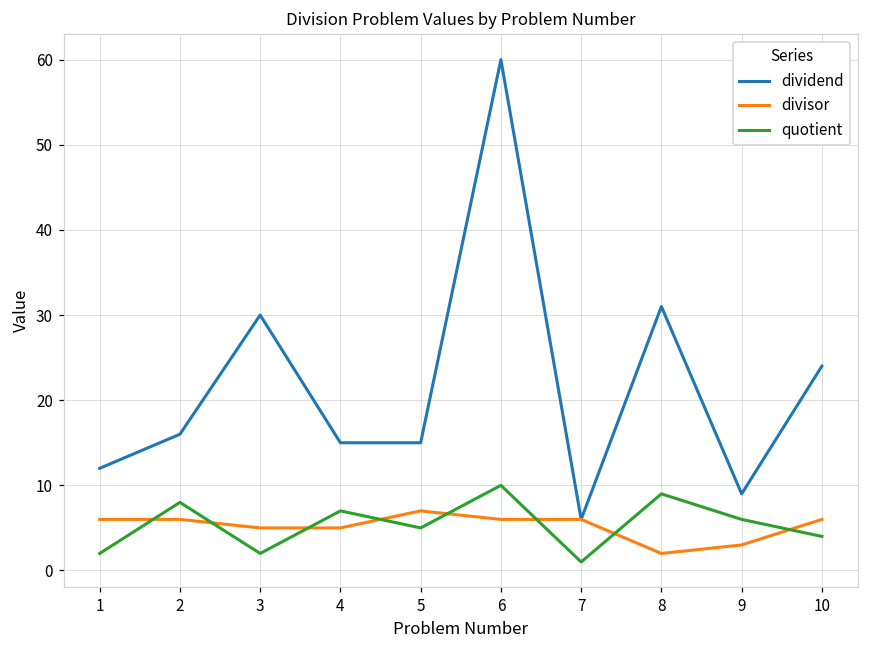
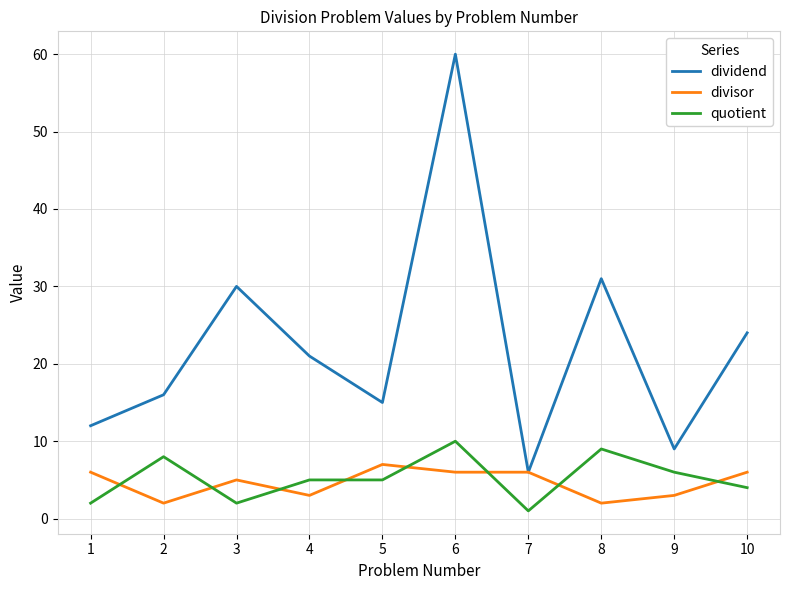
  {
    "dividend": {
      "1": 12,
      "2": 16,
      "3": 30,
-     "4": 15,
+     "4": 21,
      "5": 15,
      "6": 60,
      "8": 31,
      "9": 9,
      "10": 24
    },
    "divisor": {
      "1": 6,
-     "2": 6,
+     "2": 2,
      "3": 5,
-     "4": 5,
+     "4": 3,
      "5": 7,
      "6": 6,
      "8": 2,
      "9": 3,
      "10": 6
    },
    "quotient": {
      "1": 2,
      "2": 8,
      "3": 2,
-     "4": 7,
+     "4": 5,
      "5": 5,
      "6": 10,
      "7": 1,
      "8": 9,
      "9": 6,
      "10": 4
    }
  }
